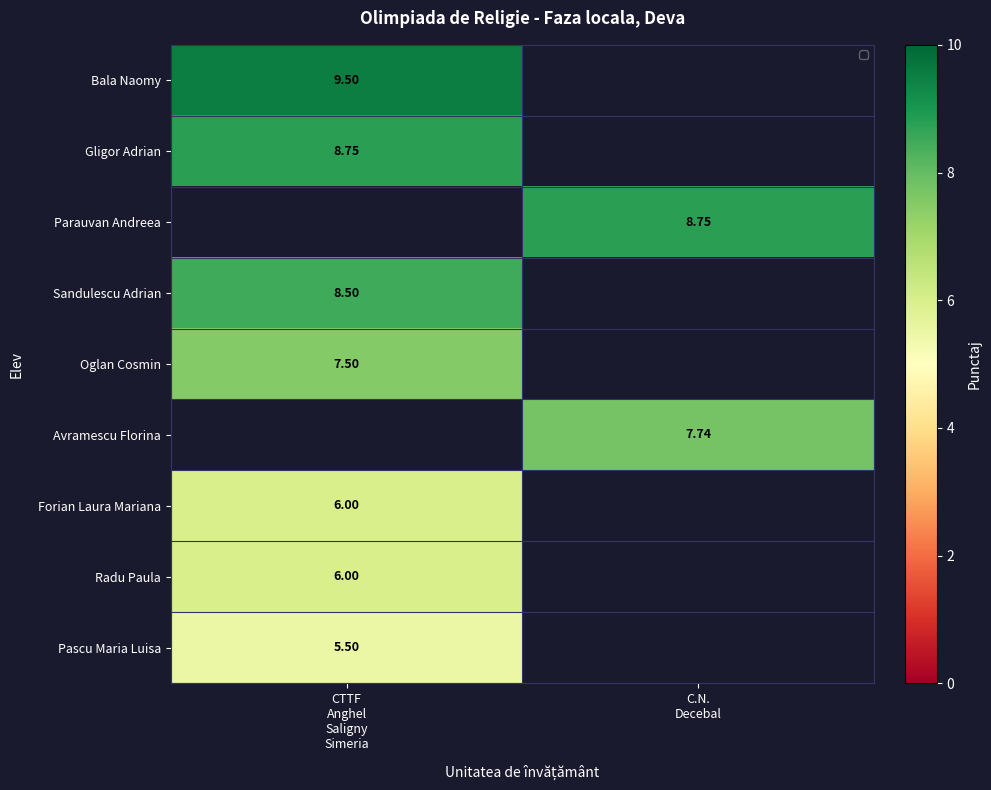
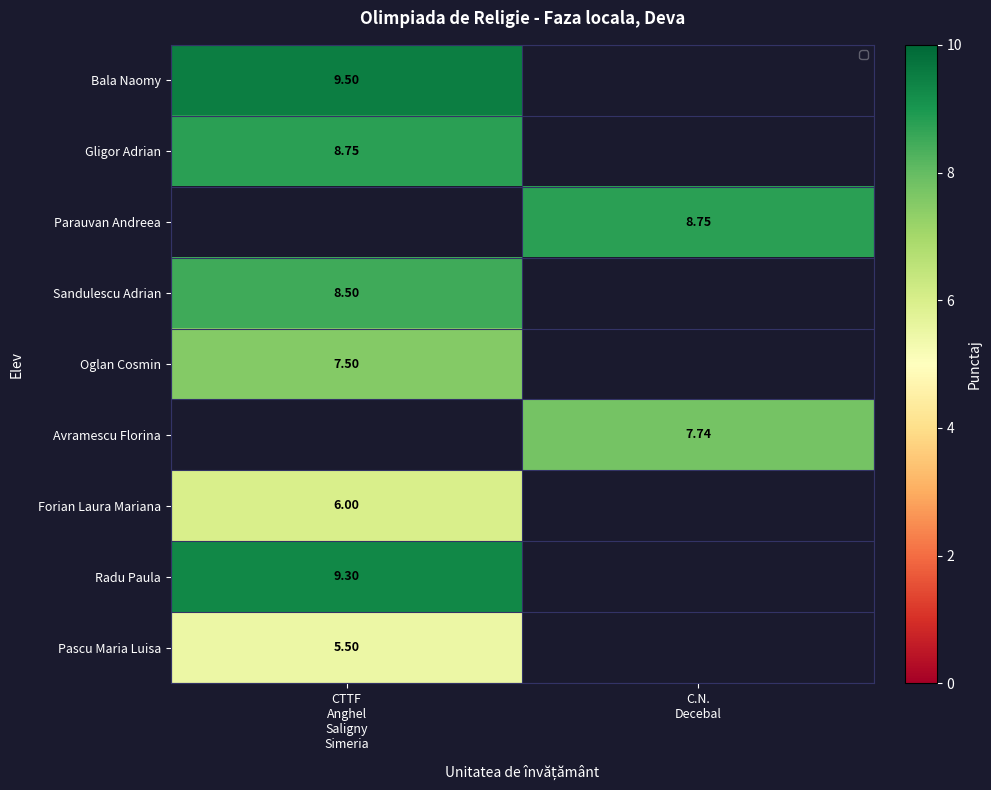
  {
    "Bala Naomy": {
      "CTTF Anghel Saligny Simeria": 9.50
    },
    "Gligor Adrian": {
      "CTTF Anghel Saligny Simeria": 8.75
    },
    "Parauvan Andreea": {
      "C.N. Decebal": 8.75
    },
    "Sandulescu Adrian": {
      "CTTF Anghel Saligny Simeria": 8.50
    },
    "Oglan Cosmin": {
      "CTTF Anghel Saligny Simeria": 7.50
    },
    "Avramescu Florina": {
      "C.N. Decebal": 7.74
    },
    "Forian Laura Mariana": {
      "CTTF Anghel Saligny Simeria": 6.00
    },
    "Radu Paula": {
-     "CTTF Anghel Saligny Simeria": 6.00
+     "CTTF Anghel Saligny Simeria": 9.30
    },
    "Pascu Maria Luisa": {
      "CTTF Anghel Saligny Simeria": 5.50
    }
  }
